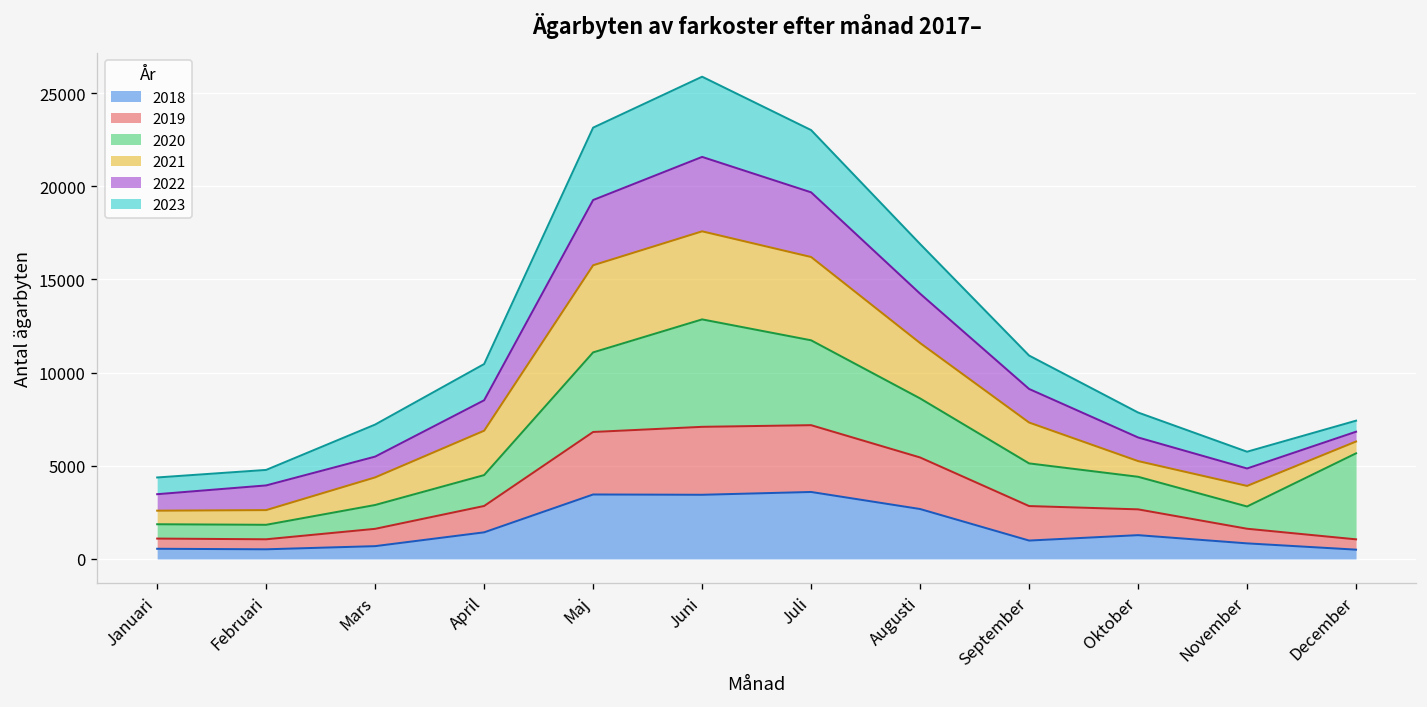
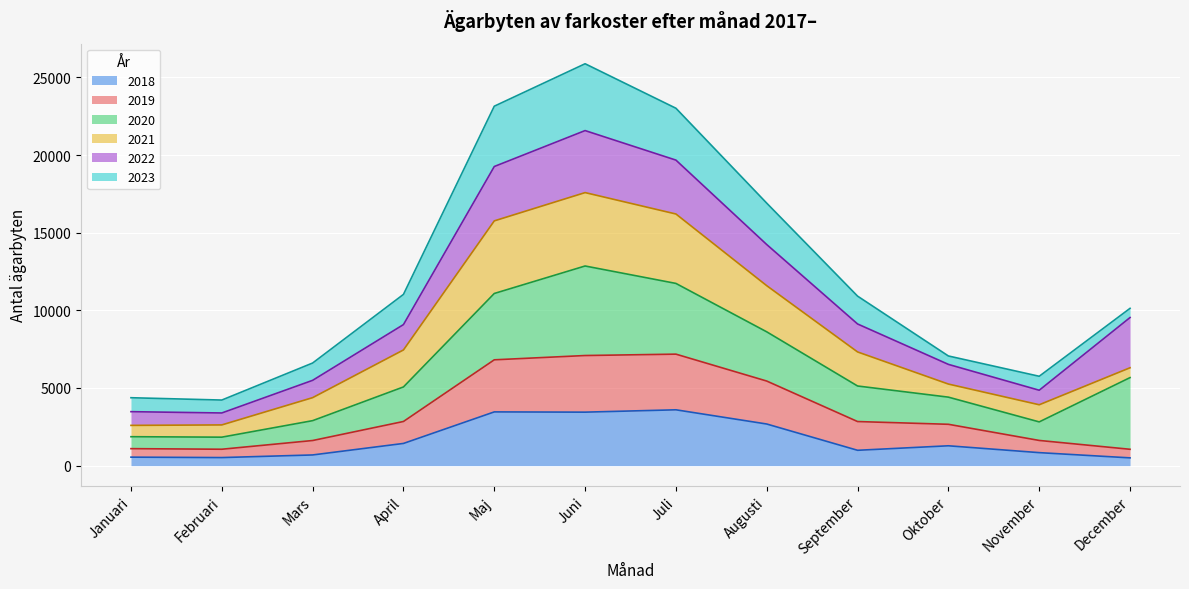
  {
    "2018": {
      "Januari": 500,
      "Februari": 500,
      "Mars": 700,
      "April": 1400,
      "Maj": 3500,
      "Juni": 3400,
      "Juli": 3600,
      "Augusti": 2700,
      "September": 1000,
      "Oktober": 1300,
      "November": 800,
      "December": 500
    },
    "2019": {
      "Januari": 500,
      "Februari": 500,
      "Mars": 900,
      "April": 1400,
      "Maj": 3400,
      "Juni": 3600,
      "Juli": 3600,
      "Augusti": 2800,
      "September": 1900,
      "Oktober": 1400,
      "November": 800,
      "December": 600
    },
    "2020": {
      "Januari": 800,
      "Februari": 800,
      "Mars": 1300,
-     "April": 1700,
+     "April": 2200,
      "Maj": 4300,
      "Juni": 5800,
      "Juli": 4600,
      "Augusti": 3200,
      "September": 2300,
      "Oktober": 1700,
      "November": 1200,
      "December": 4600
    },
    "2021": {
      "Januari": 700,
      "Februari": 800,
      "Mars": 1500,
      "April": 2400,
      "Maj": 4700,
      "Juni": 4700,
      "Juli": 4500,
      "Augusti": 3000,
      "September": 2200,
      "Oktober": 800,
      "November": 1100,
      "December": 600
    },
    "2022": {
      "Januari": 900,
-     "Februari": 1300,
+     "Februari": 800,
      "Mars": 1100,
      "April": 1600,
      "Maj": 3500,
      "Juni": 4000,
      "Juli": 3500,
      "Augusti": 2600,
      "September": 1800,
      "Oktober": 1300,
      "November": 900,
-     "December": 500
+     "December": 3200
    },
    "2023": {
      "Januari": 900,
      "Februari": 800,
-     "Mars": 1700,
+     "Mars": 1100,
      "April": 1900,
      "Maj": 3900,
      "Juni": 4300,
      "Juli": 3300,
      "Augusti": 2700,
      "September": 1800,
-     "Oktober": 1300,
+     "Oktober": 500,
      "November": 900,
      "December": 600
    }
  }
